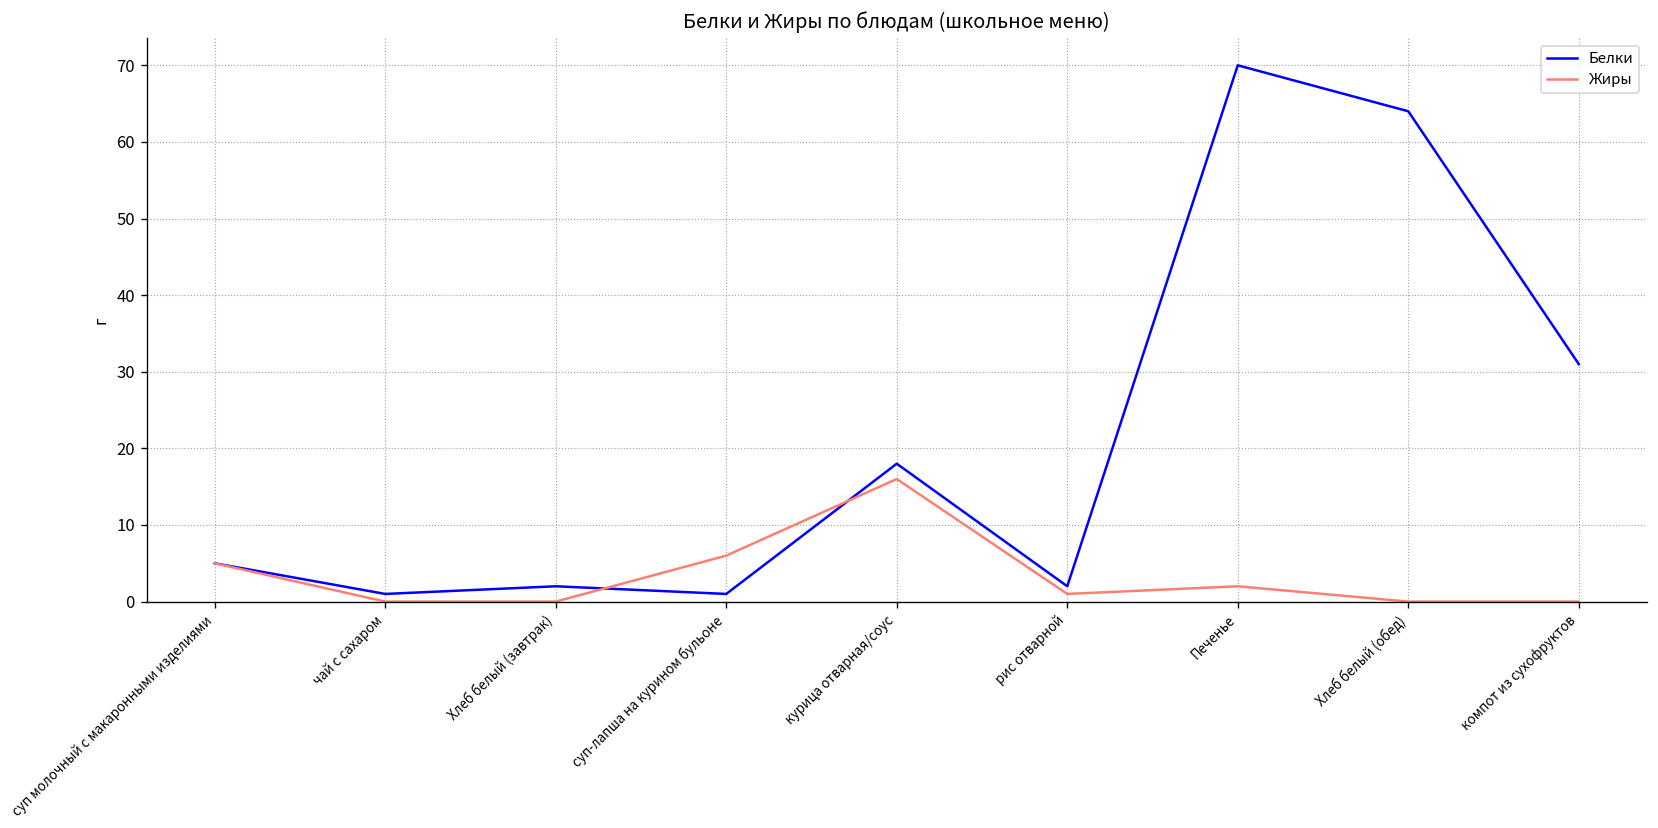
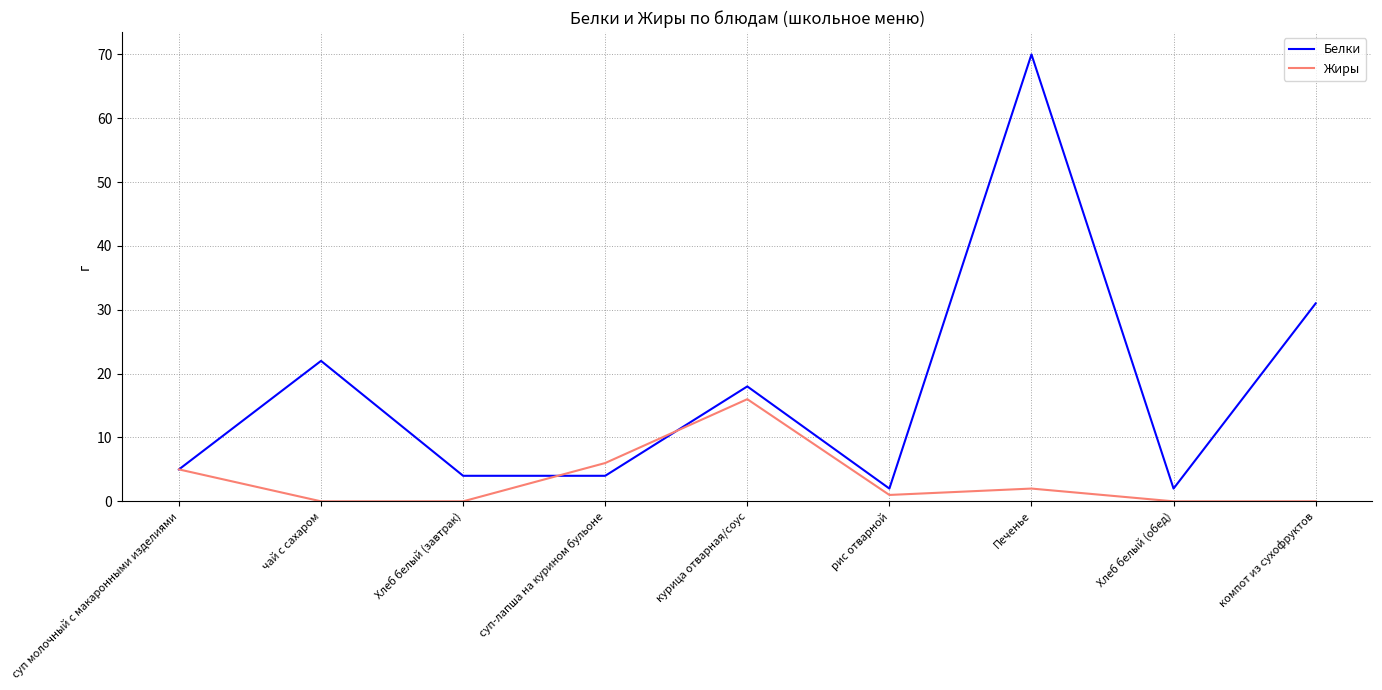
  {
    "Белки": {
-     "чай с сахаром": 1,
-     "Хлеб белый (завтрак)": 2,
-     "суп-лапша на курином бульоне": 1,
+     "чай с сахаром": 22,
+     "Хлеб белый (завтрак)": 4,
+     "суп-лапша на курином бульоне": 4,
      "курица отварная/соус": 18,
      "рис отварной": 2,
      "Печенье": 70,
-     "Хлеб белый (обед)": 64,
+     "Хлеб белый (обед)": 2,
      "компот из сухофруктов": 31
    },
    "Жиры": {
      "чай с сахаром": 0,
      "Хлеб белый (завтрак)": 0,
      "суп-лапша на курином бульоне": 6,
      "курица отварная/соус": 16,
      "рис отварной": 1,
      "Печенье": 2,
      "Хлеб белый (обед)": 0,
      "компот из сухофруктов": 0
    }
  }
